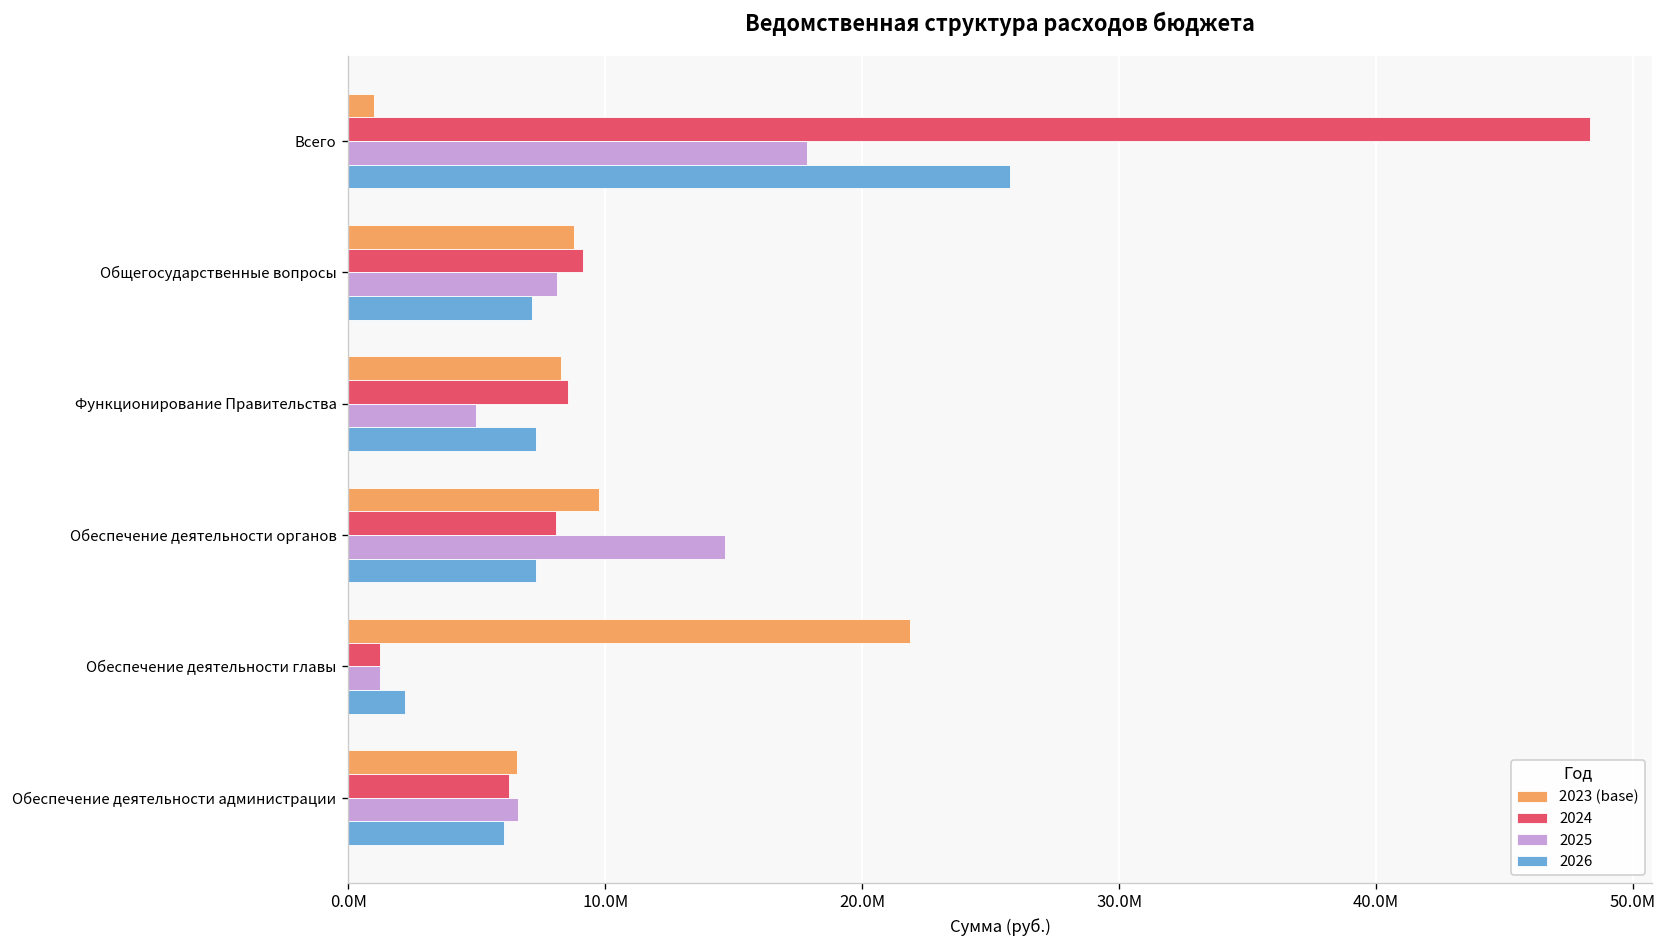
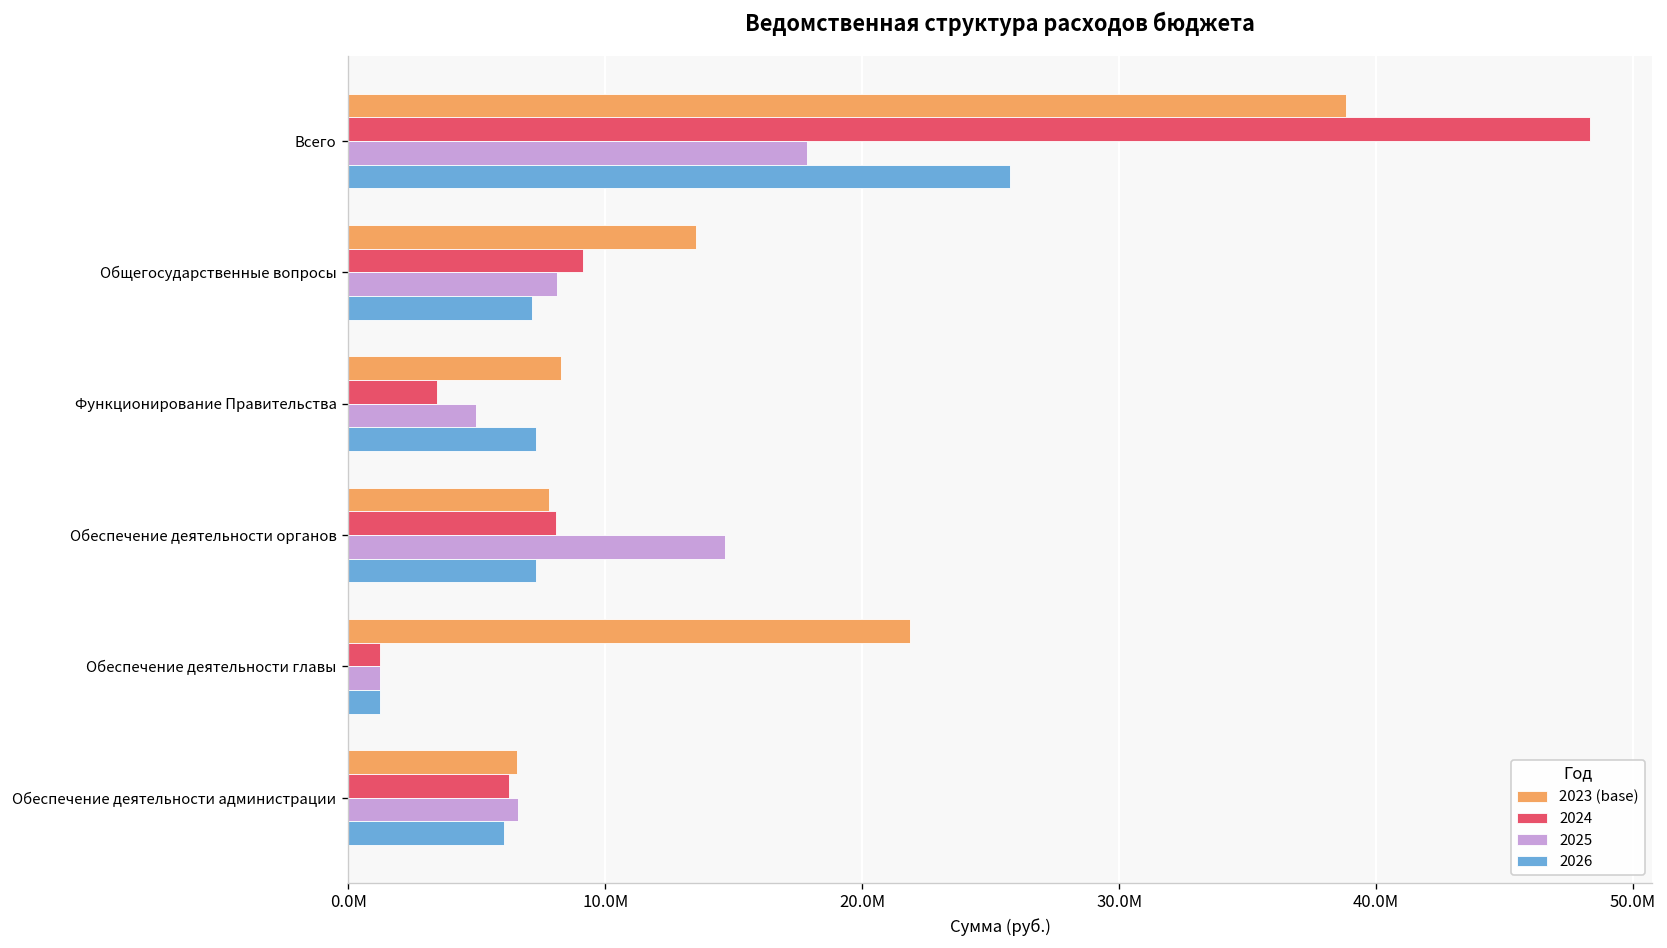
  {
    "2023 (base)": {
-     "Всего": 1000000,
-     "Общегосударственные вопросы": 8800000,
+     "Всего": 38800000,
+     "Общегосударственные вопросы": 13500000,
      "Функционирование Правительства": 8300000,
-     "Обеспечение деятельности органов": 9800000,
+     "Обеспечение деятельности органов": 7800000,
      "Обеспечение деятельности главы": 21900000,
      "Обеспечение деятельности администрации": 6600000
    },
    "2024": {
      "Всего": 48300000,
      "Общегосударственные вопросы": 9100000,
-     "Функционирование Правительства": 8600000,
+     "Функционирование Правительства": 3400000,
      "Обеспечение деятельности органов": 8100000,
      "Обеспечение деятельности главы": 1200000,
      "Обеспечение деятельности администрации": 6200000
    },
    "2025": {
      "Всего": 17800000,
      "Общегосударственные вопросы": 8100000,
      "Функционирование Правительства": 5000000,
      "Обеспечение деятельности органов": 14700000,
      "Обеспечение деятельности главы": 1300000,
      "Обеспечение деятельности администрации": 6600000
    },
    "2026": {
      "Всего": 25800000,
      "Общегосударственные вопросы": 7100000,
      "Функционирование Правительства": 7300000,
      "Обеспечение деятельности органов": 7300000,
-     "Обеспечение деятельности главы": 2200000,
+     "Обеспечение деятельности главы": 1300000,
      "Обеспечение деятельности администрации": 6100000
    }
  }
